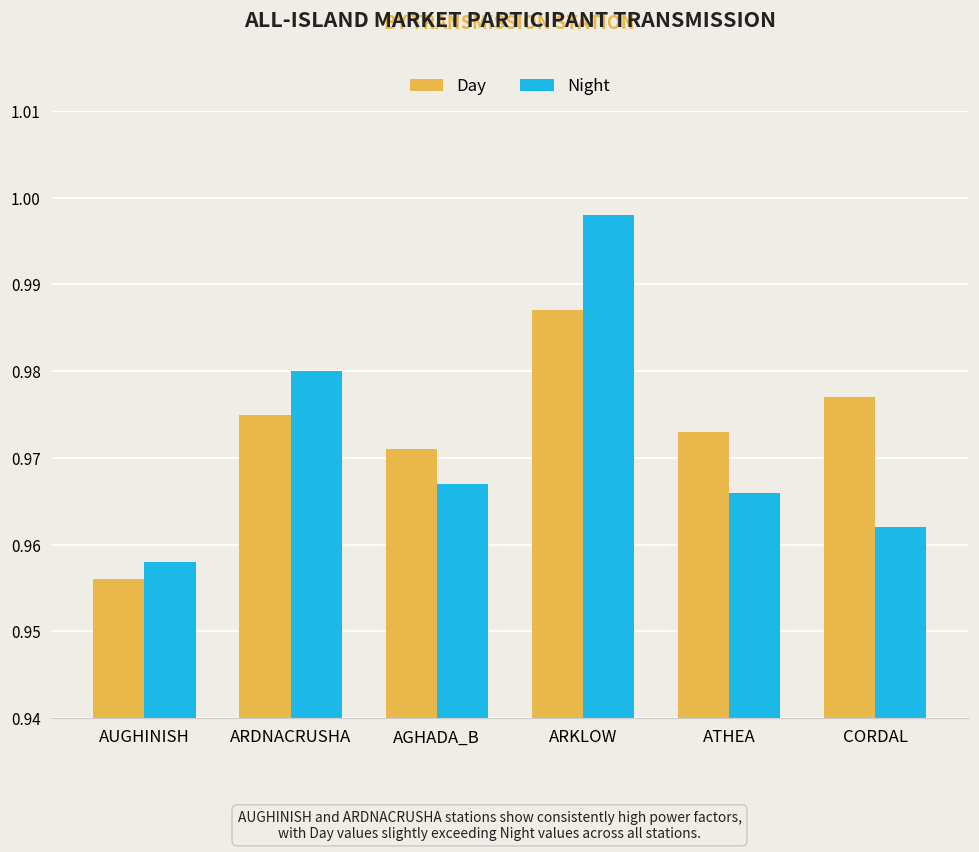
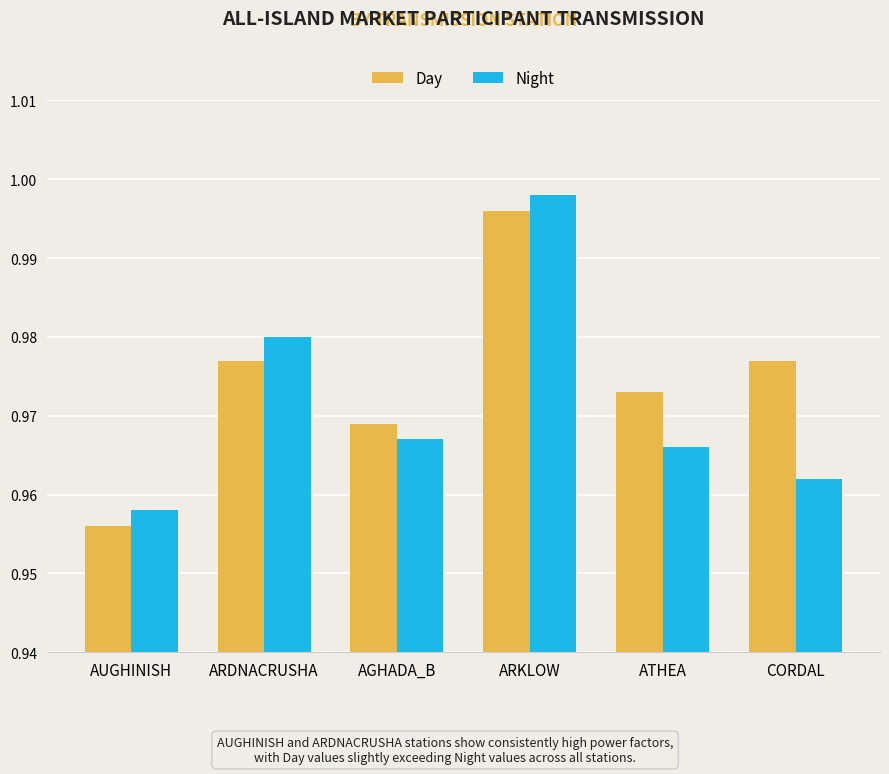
  {
    "Day": {
      "AUGHINISH": 0.956,
-     "ARDNACRUSHA": 0.975,
-     "AGHADA_B": 0.971,
-     "ARKLOW": 0.987,
+     "ARDNACRUSHA": 0.977,
+     "AGHADA_B": 0.969,
+     "ARKLOW": 0.996,
      "ATHEA": 0.973,
      "CORDAL": 0.977
    },
    "Night": {
      "AUGHINISH": 0.958,
      "ARDNACRUSHA": 0.980,
      "AGHADA_B": 0.967,
      "ARKLOW": 0.998,
      "ATHEA": 0.966,
      "CORDAL": 0.962
    }
  }
